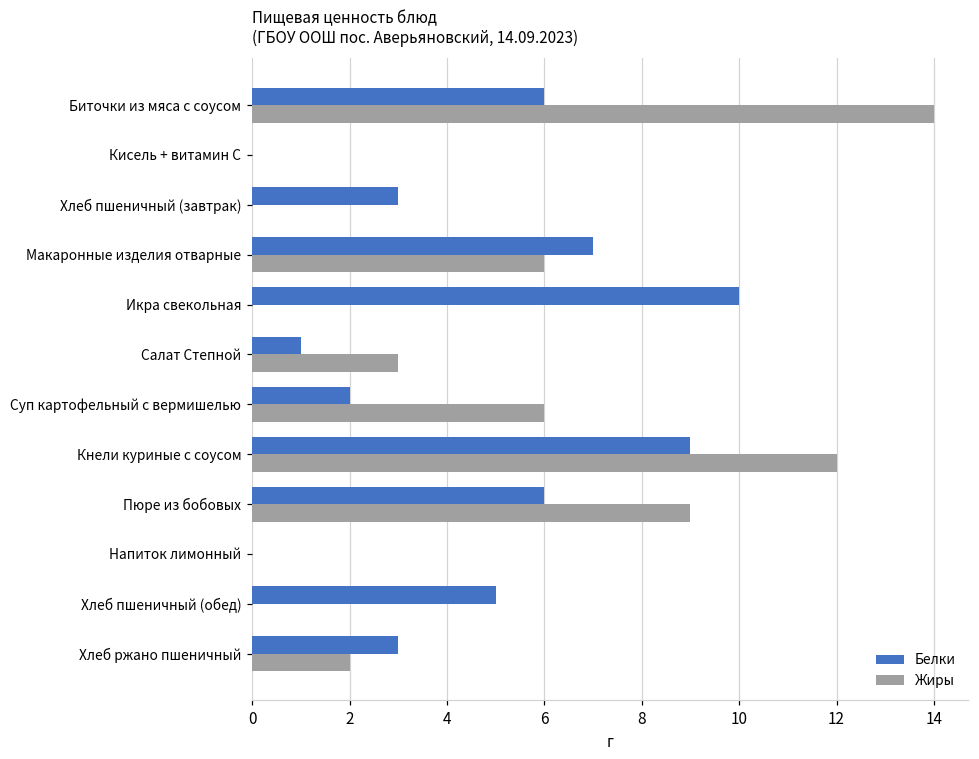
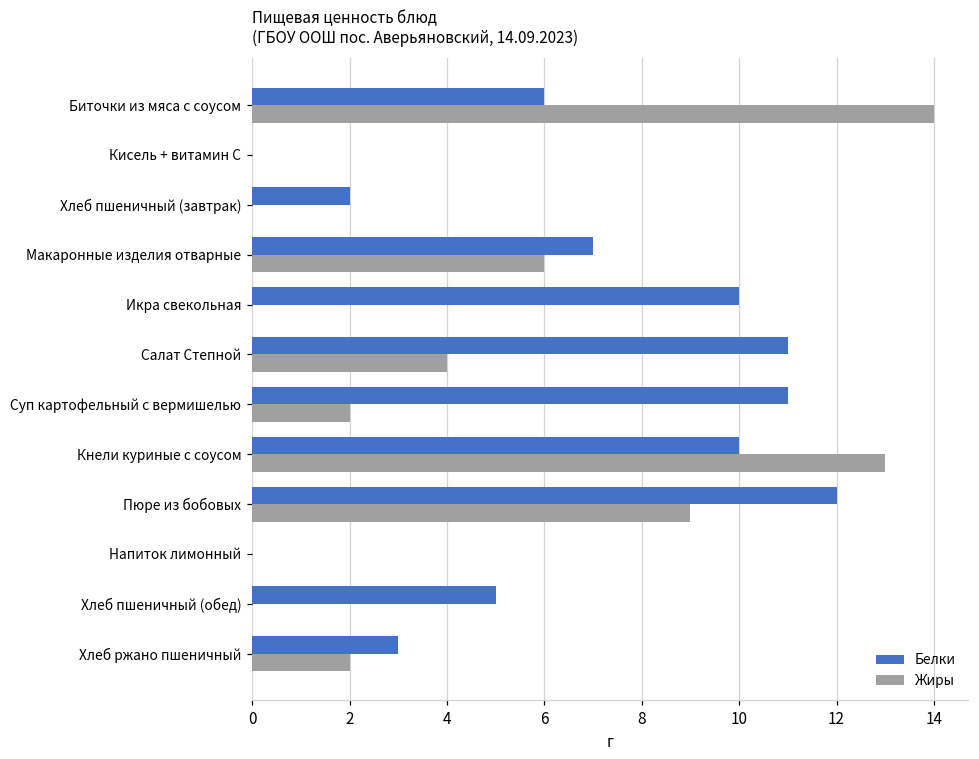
  {
    "Белки": {
      "Биточки из мяса с соусом": 6,
      "Кисель + витамин С": 0,
-     "Хлеб пшеничный (завтрак)": 3,
+     "Хлеб пшеничный (завтрак)": 2,
      "Макаронные изделия отварные": 7,
      "Икра свекольная": 10,
-     "Салат Степной": 1,
-     "Суп картофельный с вермишелью": 2,
-     "Кнели куриные с соусом": 9,
-     "Пюре из бобовых": 6,
+     "Салат Степной": 11,
+     "Суп картофельный с вермишелью": 11,
+     "Кнели куриные с соусом": 10,
+     "Пюре из бобовых": 12,
      "Напиток лимонный": 0,
      "Хлеб пшеничный (обед)": 5,
      "Хлеб ржано пшеничный": 3
    },
    "Жиры": {
      "Биточки из мяса с соусом": 14,
      "Кисель + витамин С": 0,
      "Хлеб пшеничный (завтрак)": 0,
      "Макаронные изделия отварные": 6,
      "Икра свекольная": 0,
-     "Салат Степной": 3,
-     "Суп картофельный с вермишелью": 6,
-     "Кнели куриные с соусом": 12,
+     "Салат Степной": 4,
+     "Суп картофельный с вермишелью": 2,
+     "Кнели куриные с соусом": 13,
      "Пюре из бобовых": 9,
      "Напиток лимонный": 0,
      "Хлеб пшеничный (обед)": 0,
      "Хлеб ржано пшеничный": 2
    }
  }
